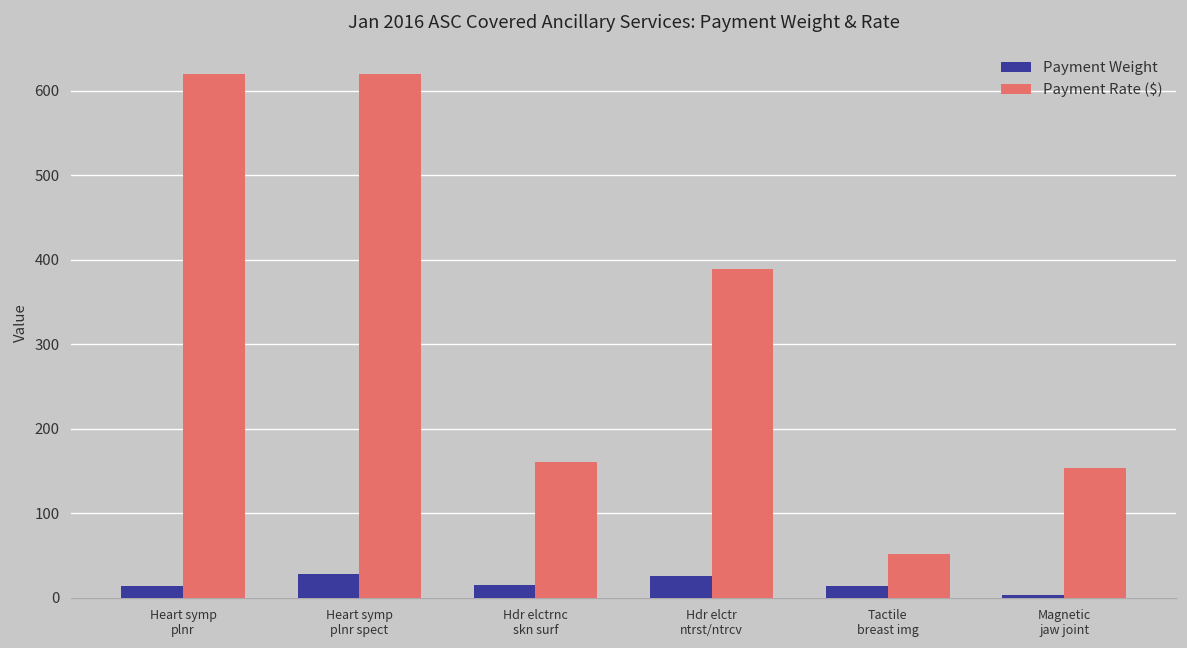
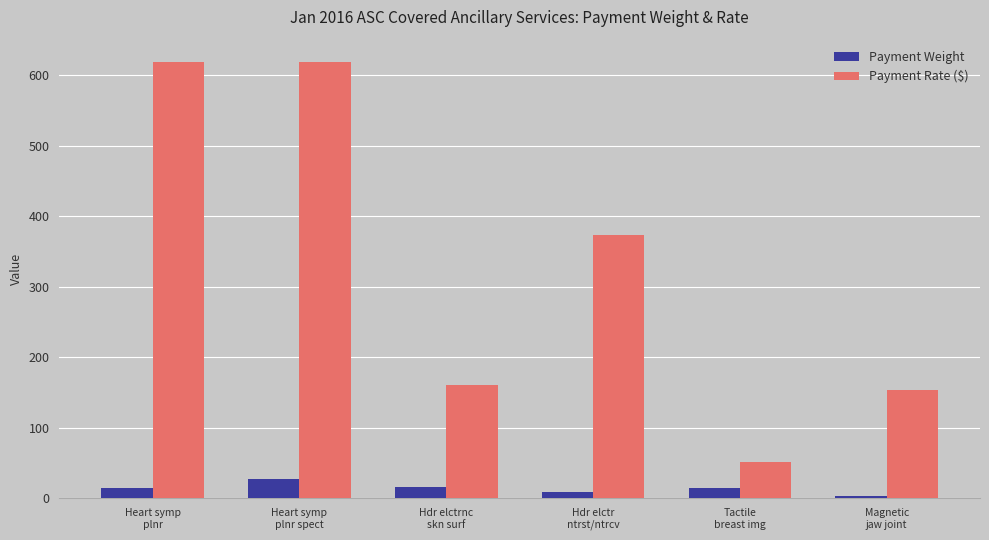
  {
    "Payment Weight": {
      "Heart symp plnr": 10,
      "Heart symp plnr spect": 30,
      "Hdr elctrnc skn surf": 20,
-     "Hdr elctr ntrst/ntrcv": 30,
+     "Hdr elctr ntrst/ntrcv": 10,
      "Tactile breast img": 10
    },
    "Payment Rate ($)": {
      "Heart symp plnr": 620,
      "Heart symp plnr spect": 620,
      "Hdr elctrnc skn surf": 160,
-     "Hdr elctr ntrst/ntrcv": 390,
+     "Hdr elctr ntrst/ntrcv": 370,
      "Tactile breast img": 50,
      "Magnetic jaw joint": 150
    }
  }
